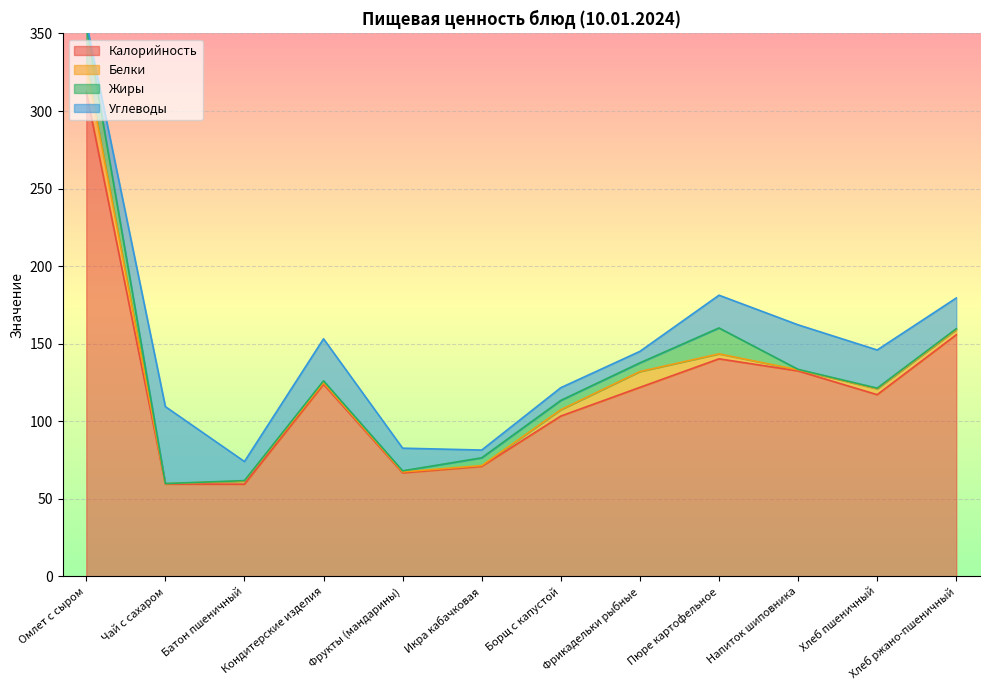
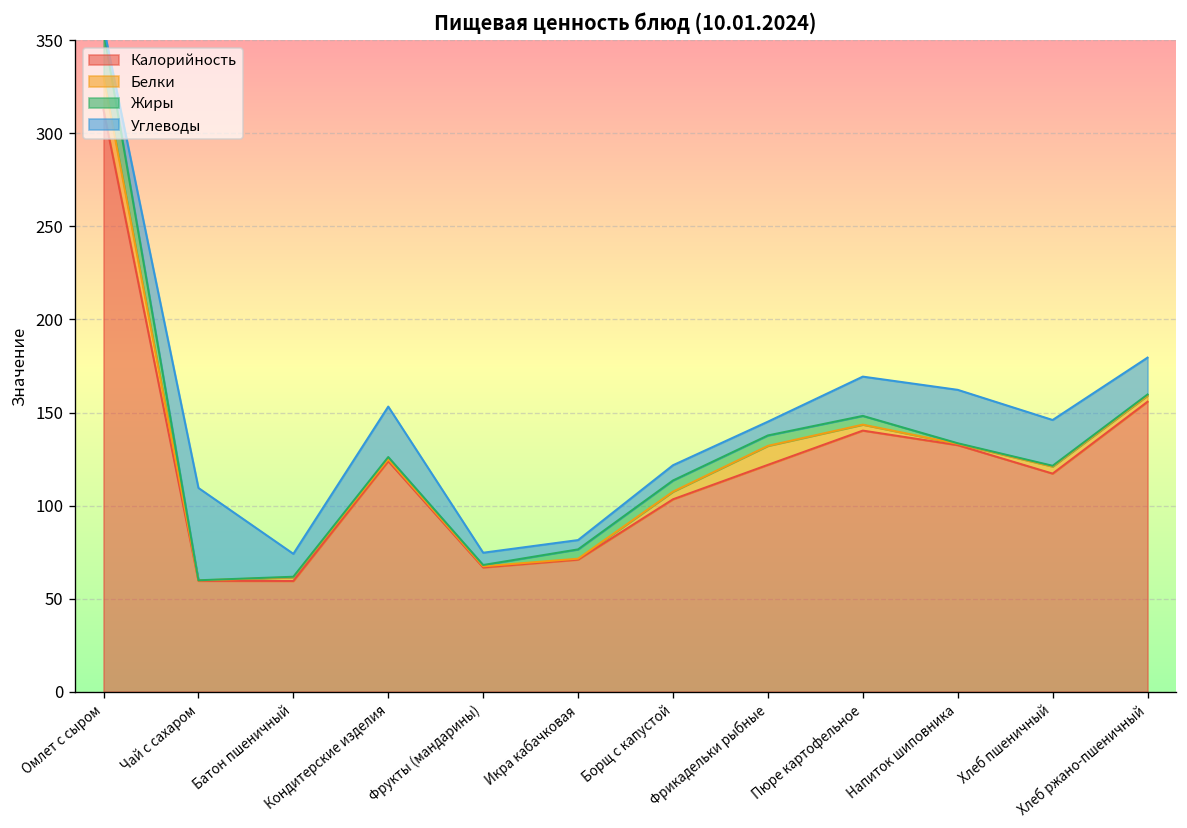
  {
    "Калорийность": {
      "Батон пшеничный": 60,
      "Борщ с капустой": 103,
      "Фрикадельки рыбные": 122,
      "Пюре картофельное": 140,
      "Хлеб пшеничный": 117,
      "Хлеб ржано-пшеничный": 156
    },
    "Белки": {
      "Борщ с капустой": 4,
      "Фрикадельки рыбные": 10,
      "Пюре картофельное": 3
    },
    "Жиры": {
      "Икра кабачковая": 5,
      "Борщ с капустой": 6,
      "Фрикадельки рыбные": 6,
-     "Пюре картофельное": 17
+     "Пюре картофельное": 5
    },
    "Углеводы": {
      "Чай с сахаром": 50,
      "Батон пшеничный": 12,
      "Кондитерские изделия": 27,
-     "Фрукты (мандарины)": 15,
+     "Фрукты (мандарины)": 7,
      "Икра кабачковая": 5,
      "Борщ с капустой": 8,
      "Фрикадельки рыбные": 7,
      "Пюре картофельное": 21,
      "Напиток шиповника": 29,
      "Хлеб пшеничный": 25,
      "Хлеб ржано-пшеничный": 20
    }
  }
